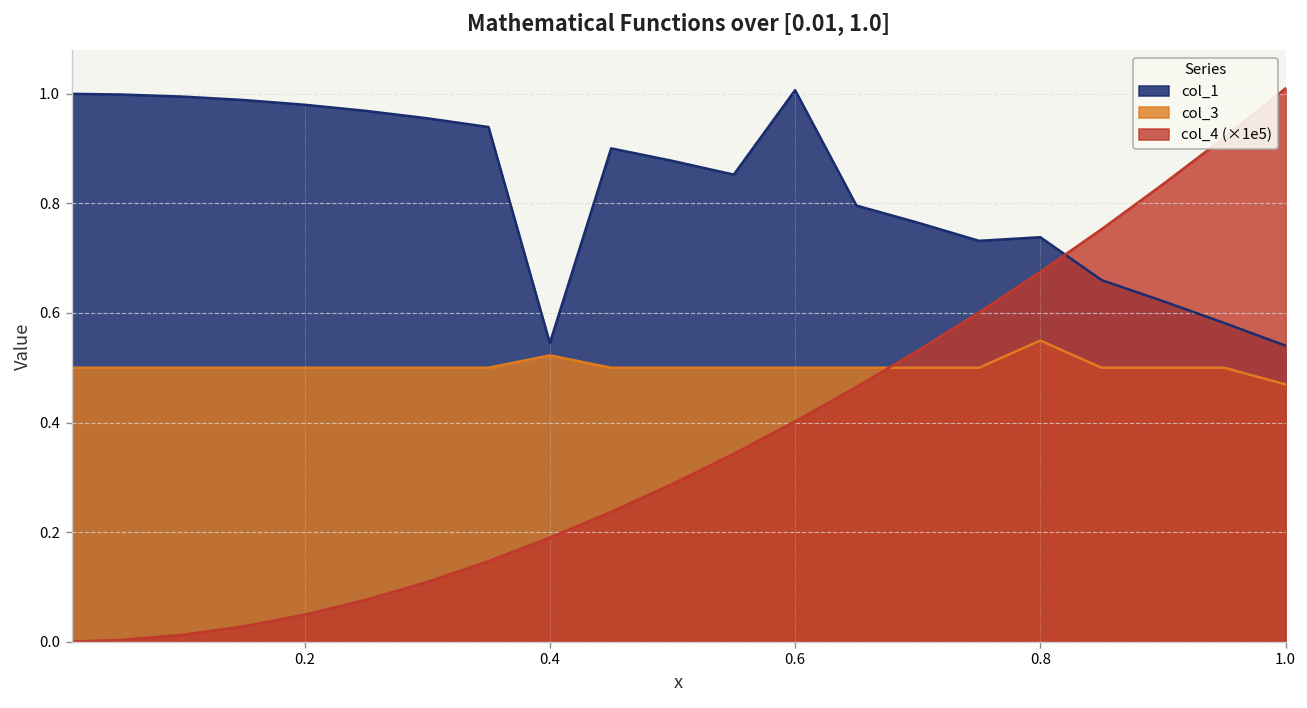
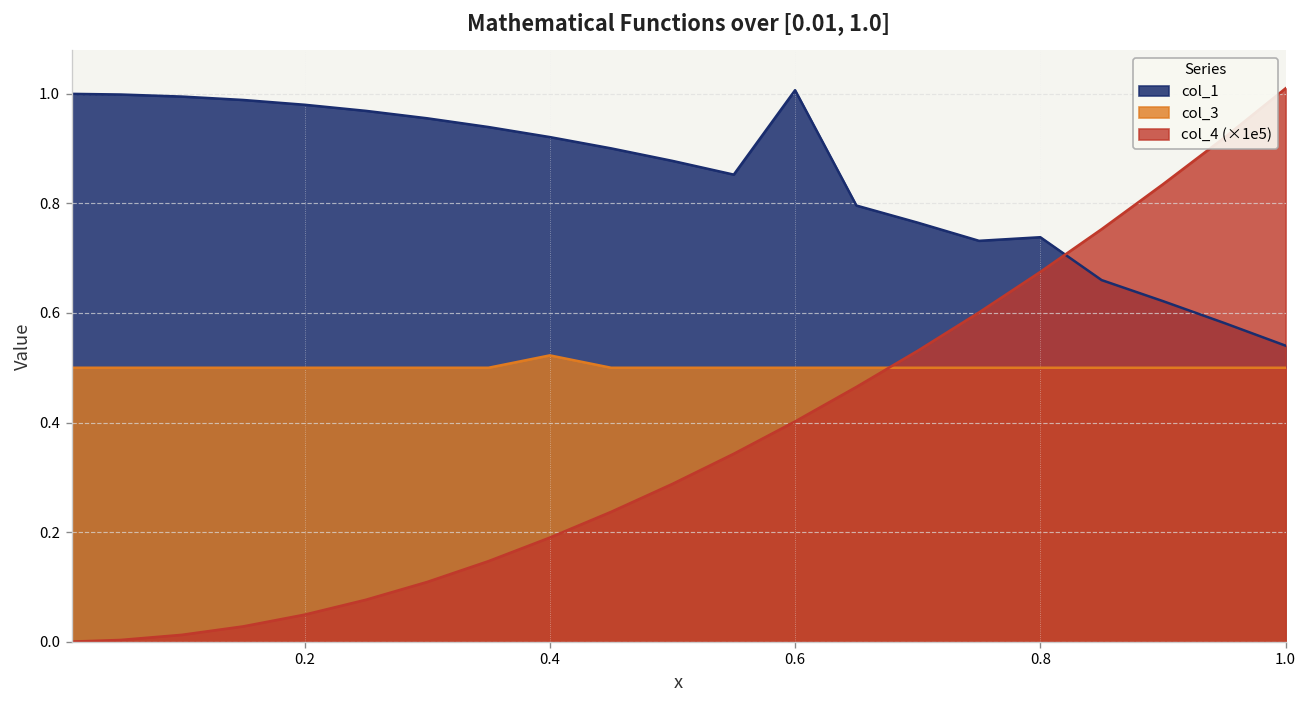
  {
    "col_1": {
      "0.2": 0.98,
-     "0.4": 0.54,
+     "0.4": 0.92,
      "0.6": 1.01,
      "0.8": 0.74,
      "1.0": 0.54
    },
    "col_3": {
      "0.2": 0.50,
      "0.4": 0.52,
      "0.6": 0.50,
-     "0.8": 0.55,
-     "1.0": 0.47
+     "0.8": 0.50,
+     "1.0": 0.50
    },
    "col_4 (×1e5)": {
      "0.2": 0.05,
      "0.4": 0.19,
      "0.6": 0.40,
      "0.8": 0.67,
      "1.0": 1.01
    }
  }
